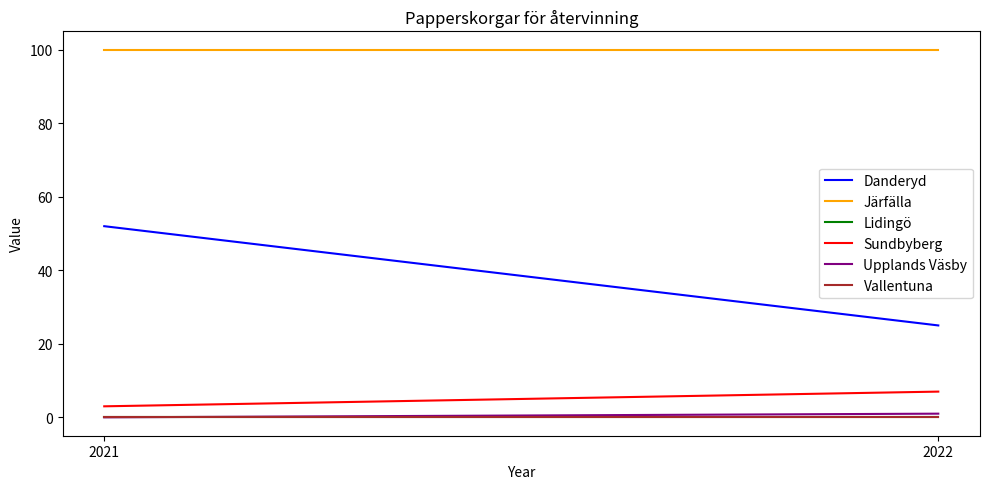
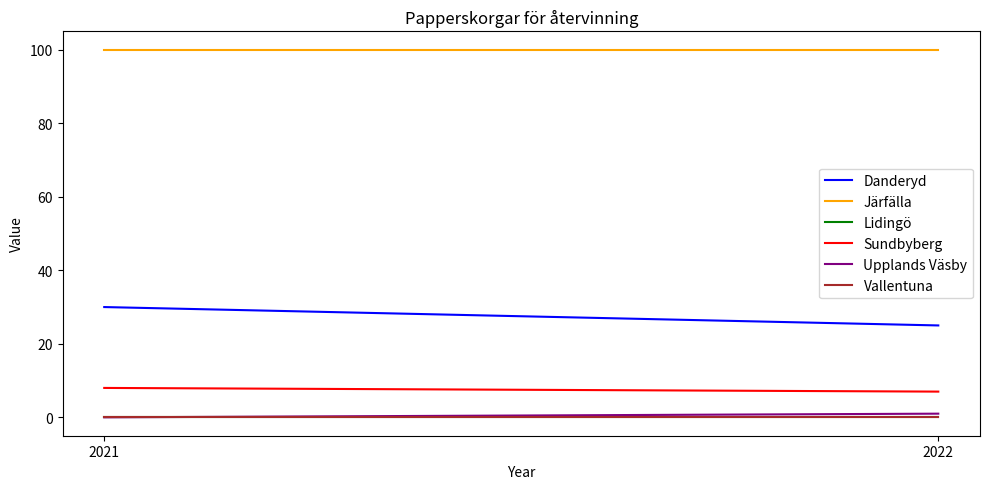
  {
    "Danderyd": {
-     "2021": 52,
+     "2021": 30,
      "2022": 25
    },
    "Järfälla": {
      "2021": 100,
      "2022": 100
    },
    "Vallentuna": {
      "2022": 0
    },
    "Sundbyberg": {
-     "2021": 3,
+     "2021": 8,
      "2022": 7
    },
    "Upplands Väsby": {
      "2022": 1
    }
  }
